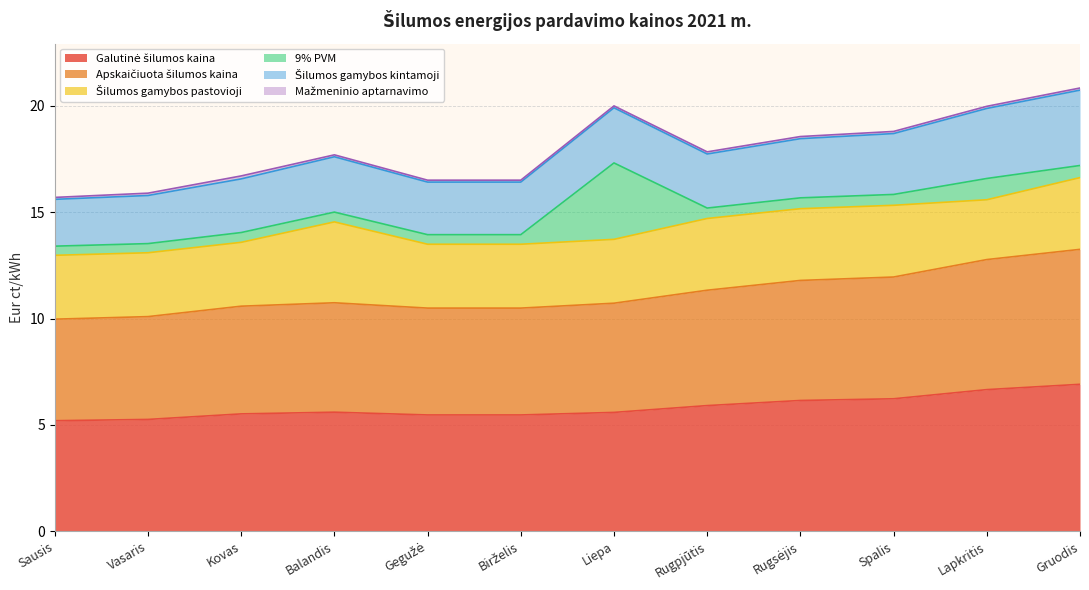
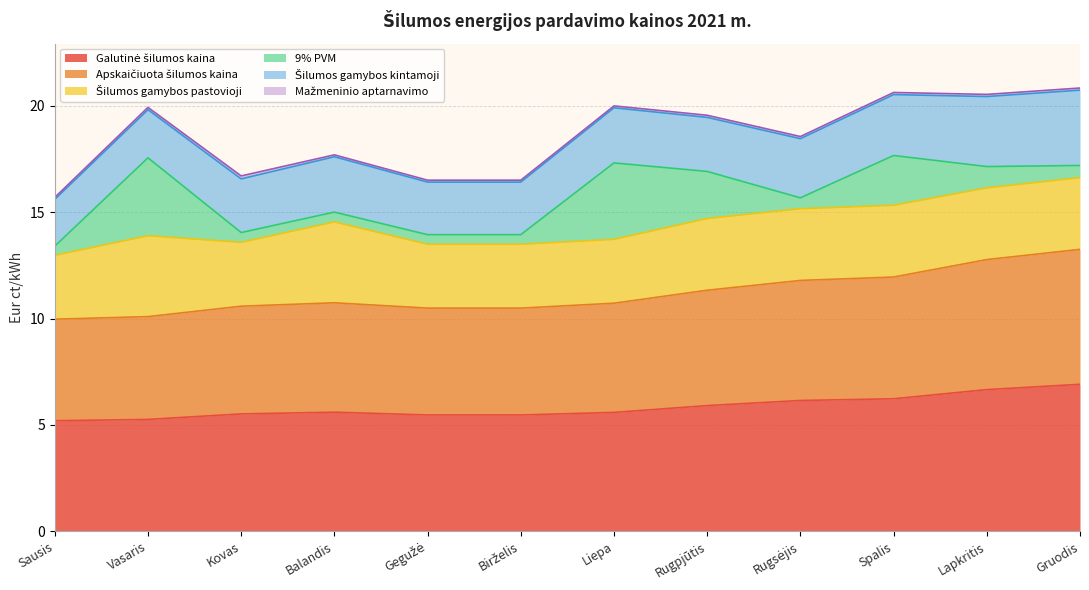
  {
    "Šilumos gamybos pastovioji": {
      "Sausis": 3.0,
-     "Vasaris": 3.0,
+     "Vasaris": 3.8,
      "Kovas": 3.0,
      "Balandis": 3.8,
      "Gegužė": 3.0,
      "Birželis": 3.0,
      "Liepa": 3.0,
      "Rugpjūtis": 3.4,
      "Rugsėjis": 3.4,
      "Spalis": 3.4,
-     "Lapkritis": 2.8,
+     "Lapkritis": 3.4,
      "Gruodis": 3.4
    },
    "9% PVM": {
      "Sausis": 0.4,
-     "Vasaris": 0.4,
+     "Vasaris": 3.7,
      "Kovas": 0.5,
      "Balandis": 0.5,
      "Gegužė": 0.4,
      "Birželis": 0.4,
      "Liepa": 3.6,
-     "Rugpjūtis": 0.5,
+     "Rugpjūtis": 2.2,
      "Rugsėjis": 0.5,
-     "Spalis": 0.5,
+     "Spalis": 2.3,
      "Lapkritis": 1.0,
      "Gruodis": 0.6
    },
    "Šilumos gamybos kintamoji": {
      "Kovas": 2.5
    },
    "Mažmeninio aptarnavimo": {
      "Kovas": 0.1
    }
  }
